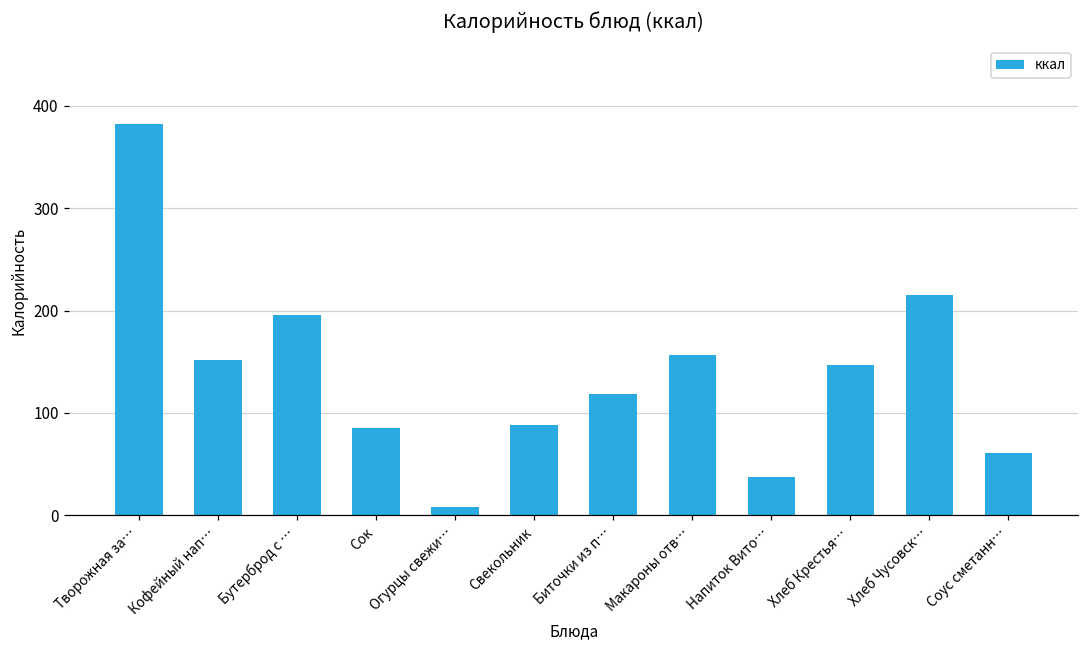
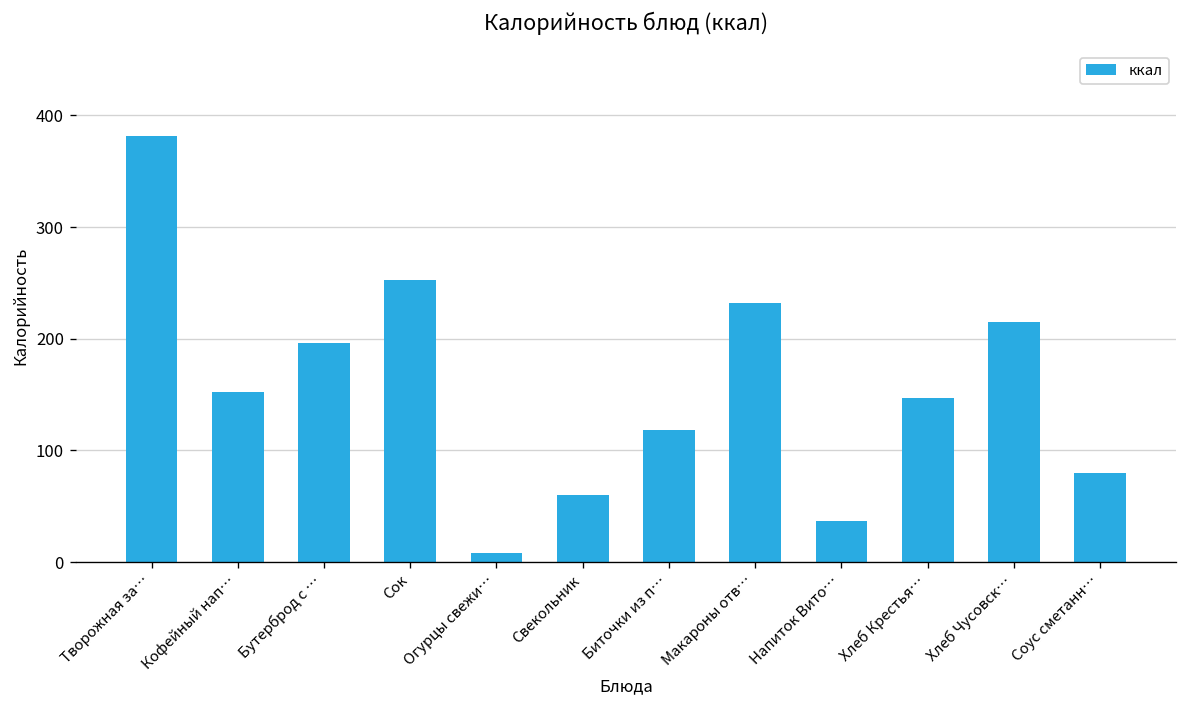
  {
    "Творожная за…": 380,
    "Кофейный нап…": 150,
    "Бутерброд с …": 200,
-   "Сок": 90,
+   "Сок": 250,
    "Огурцы свежи…": 10,
-   "Свекольник": 90,
+   "Свекольник": 60,
    "Биточки из п…": 120,
-   "Макароны отв…": 160,
+   "Макароны отв…": 230,
    "Напиток Вито…": 40,
    "Хлеб Крестья…": 150,
    "Хлеб Чусовск…": 220,
-   "Соус сметанн…": 60
+   "Соус сметанн…": 80
  }
